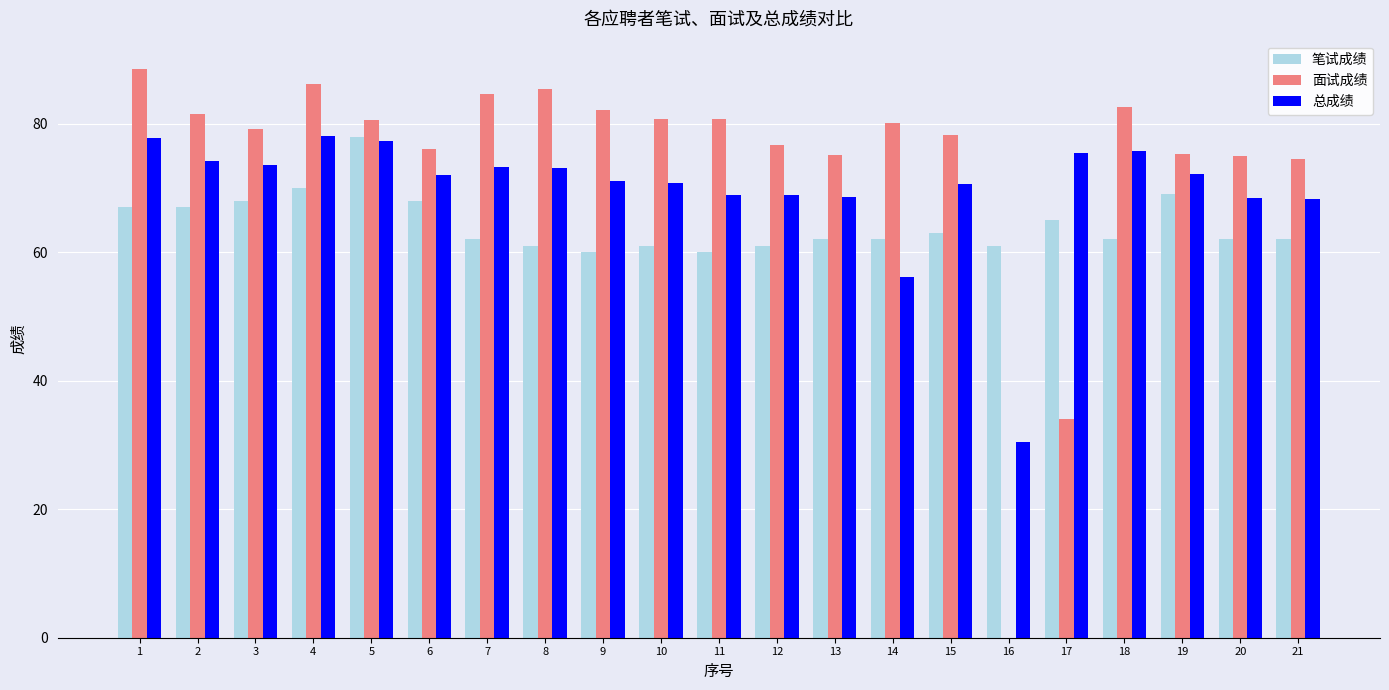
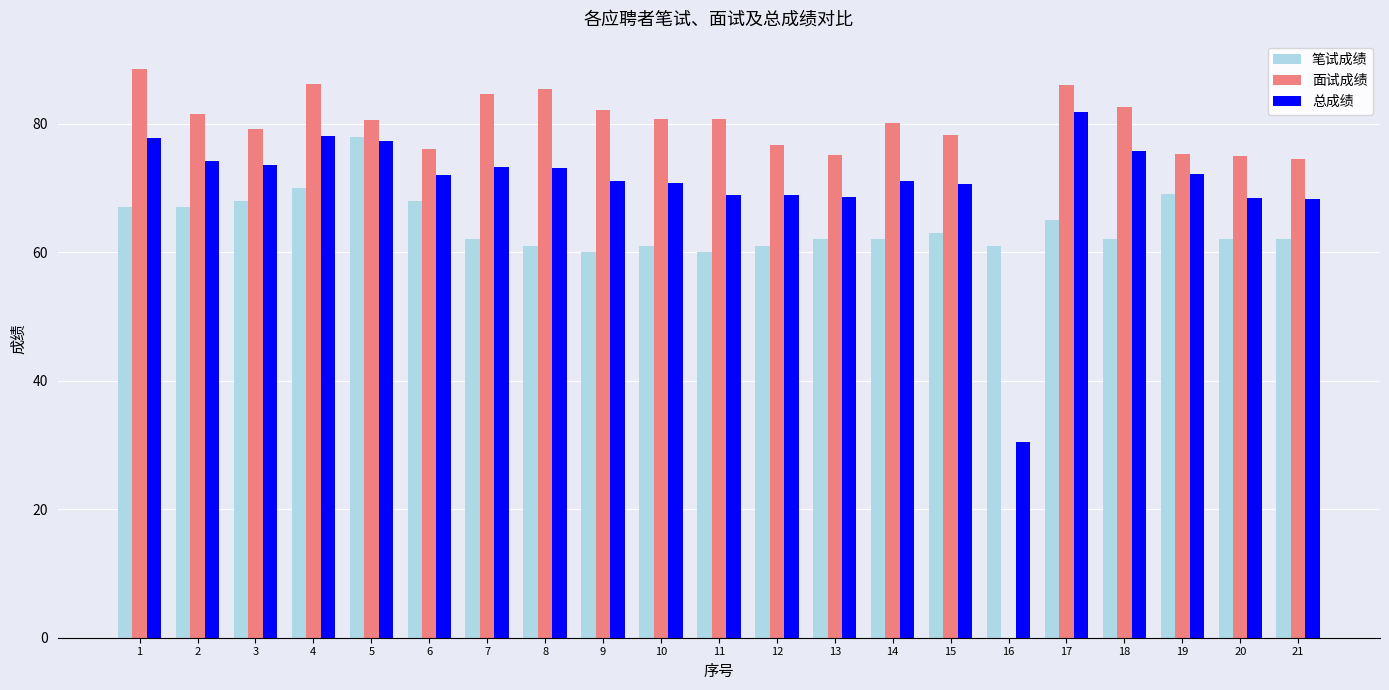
  {
    "笔试成绩": {
      "1": 67,
      "2": 67,
      "3": 68,
      "4": 70,
      "5": 78,
      "6": 68,
      "7": 62,
      "8": 61,
      "9": 60,
      "10": 61,
      "11": 60,
      "12": 61,
      "13": 62,
      "14": 62,
      "15": 63,
      "16": 61,
      "17": 65,
      "18": 62,
      "19": 69,
      "20": 62,
      "21": 62
    },
    "面试成绩": {
      "1": 89,
      "2": 82,
      "3": 79,
      "4": 86,
      "5": 81,
      "6": 76,
      "7": 85,
      "8": 85,
      "9": 82,
      "10": 81,
      "11": 81,
      "12": 77,
      "13": 75,
      "14": 80,
      "15": 78,
      "16": 0,
-     "17": 34,
+     "17": 86,
      "18": 83,
      "19": 75,
      "20": 75,
      "21": 75
    },
    "总成绩": {
      "1": 78,
      "2": 74,
      "3": 74,
      "4": 78,
      "5": 77,
      "6": 72,
      "7": 73,
      "8": 73,
      "9": 71,
      "10": 71,
      "11": 69,
      "12": 69,
      "13": 69,
-     "14": 56,
+     "14": 71,
      "15": 71,
      "16": 31,
-     "17": 76,
+     "17": 82,
      "18": 76,
      "19": 72,
      "20": 69,
      "21": 68
    }
  }
